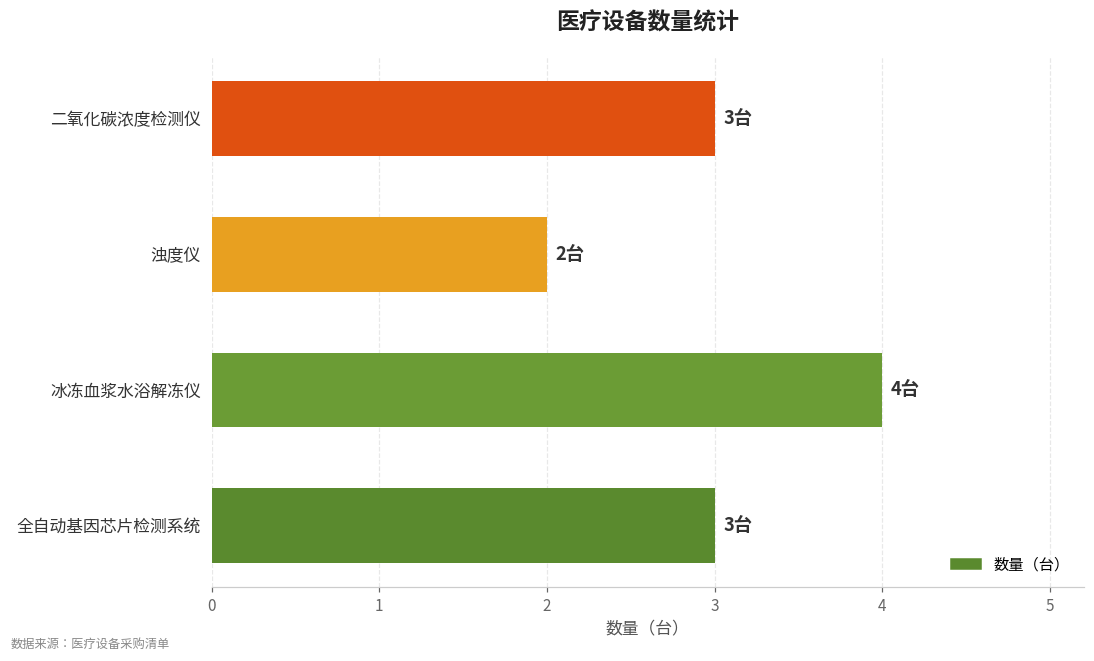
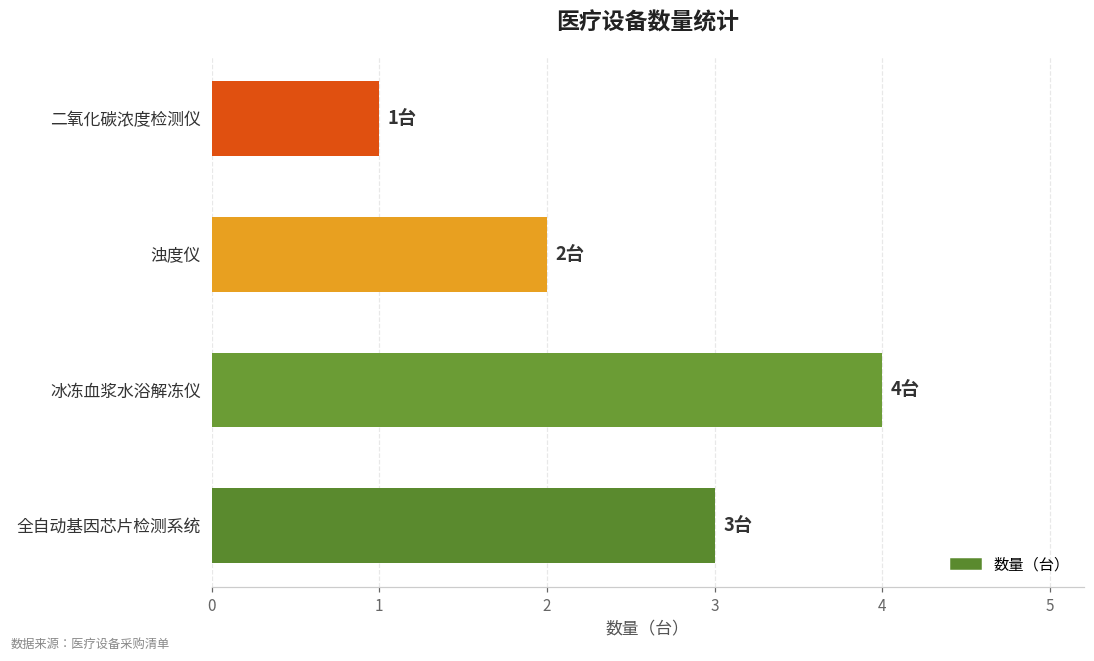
  {
-   "二氧化碳浓度检测仪": "3台",
+   "二氧化碳浓度检测仪": "1台",
    "浊度仪": "2台",
    "冰冻血浆水浴解冻仪": "4台",
    "全自动基因芯片检测系统": "3台"
  }
